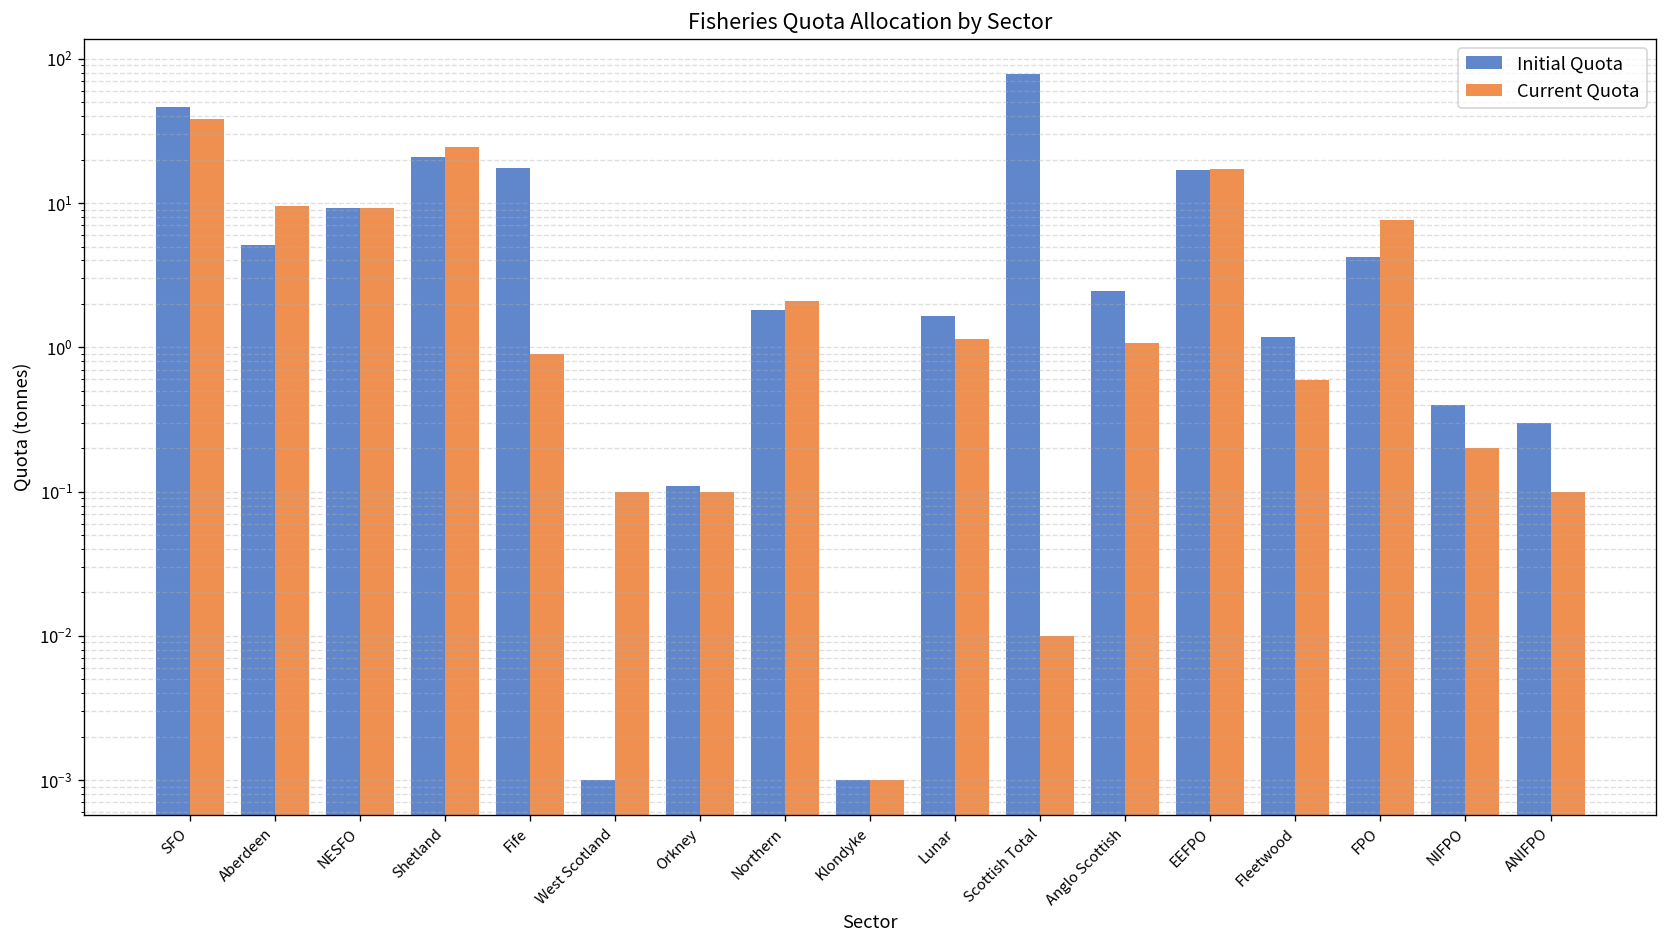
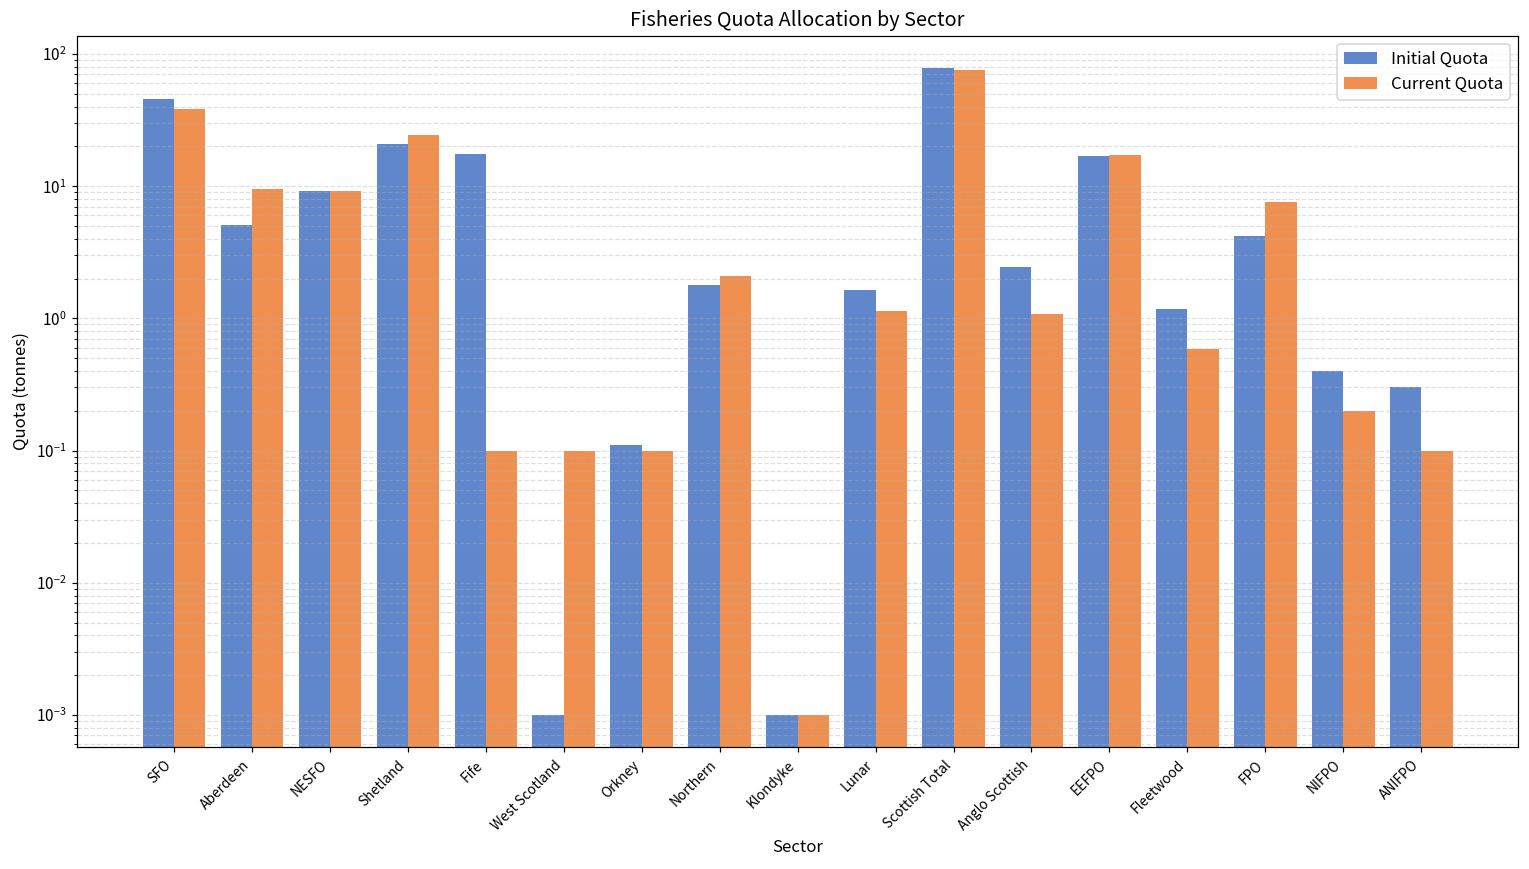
  {
    "Initial Quota": {
      "SFO": 46,
      "Aberdeen": 5.1,
      "NESFO": 9,
      "Shetland": 21,
      "Fife": 18,
      "West Scotland": 0.0010,
      "Orkney": 0.11,
      "Northern": 1.8,
      "Klondyke": 0.0010,
      "Lunar": 1.6,
      "Scottish Total": 80,
      "Anglo Scottish": 2.4,
      "EEFPO": 17,
      "Fleetwood": 1.2,
      "FPO": 4.2,
      "NIFPO": 0.40,
      "ANIFPO": 0.30
    },
    "Current Quota": {
      "SFO": 38,
      "Aberdeen": 9,
      "NESFO": 9,
      "Shetland": 25,
-     "Fife": 0.9,
+     "Fife": 0.1,
      "West Scotland": 0.10,
      "Orkney": 0.10,
      "Northern": 2.1,
      "Klondyke": 0.0010,
      "Lunar": 1.1,
-     "Scottish Total": 0.01,
+     "Scottish Total": 80,
      "Anglo Scottish": 1.1,
      "EEFPO": 17,
      "Fleetwood": 0.6,
      "FPO": 8,
      "NIFPO": 0.20,
      "ANIFPO": 0.10
    }
  }
